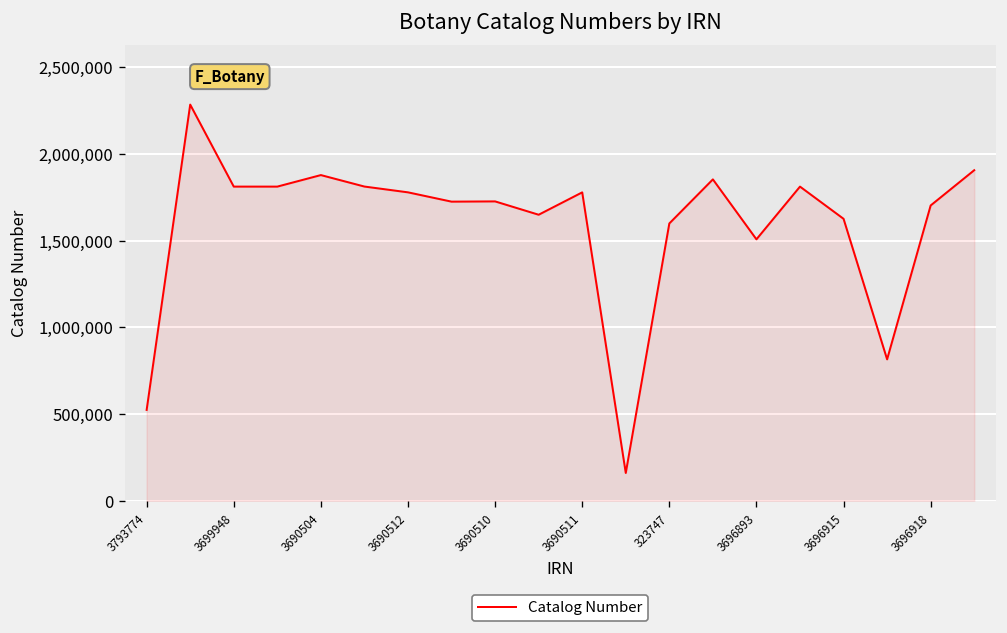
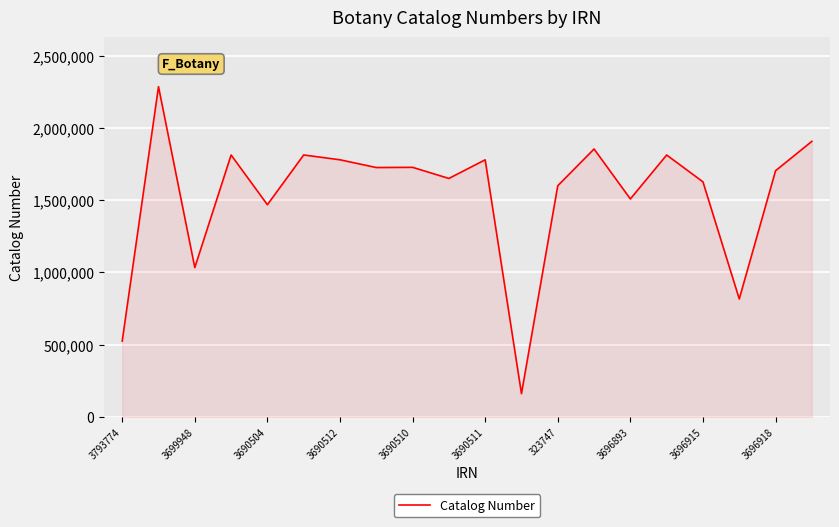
  {
    "3793774": "520,000",
-   "3699948": "1,810,000",
-   "3690504": "1,880,000",
+   "3699948": "1,030,000",
+   "3690504": "1,470,000",
    "3690512": "1,780,000",
    "3690510": "1,730,000",
    "3690511": "1,780,000",
    "323747": "1,600,000",
    "3696893": "1,510,000",
    "3696915": "1,630,000",
    "3696918": "1,700,000"
  }
